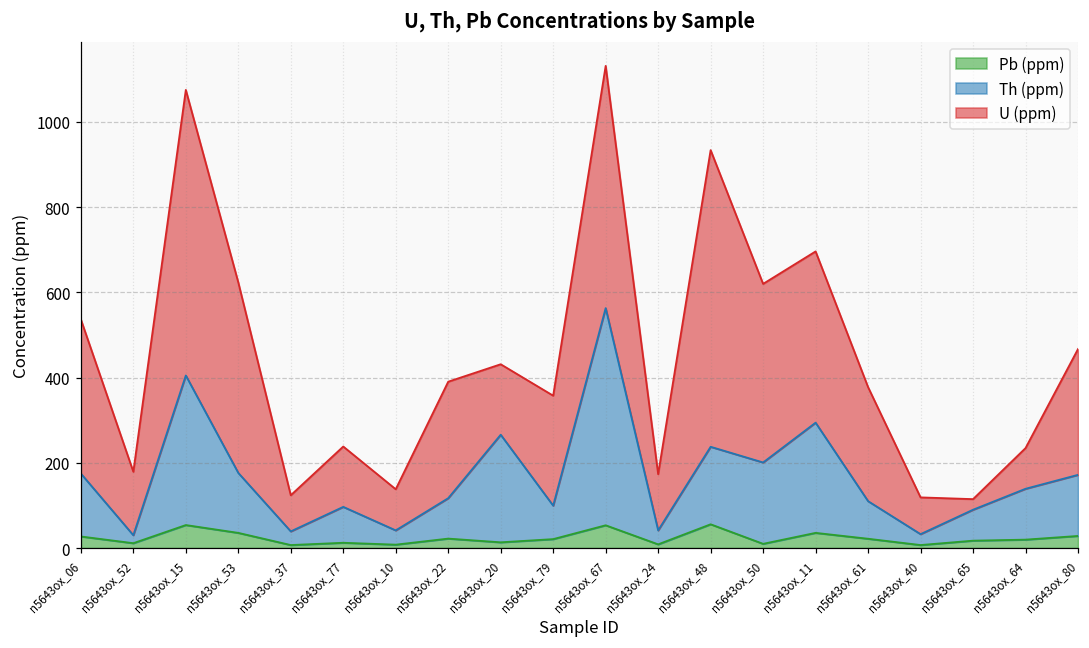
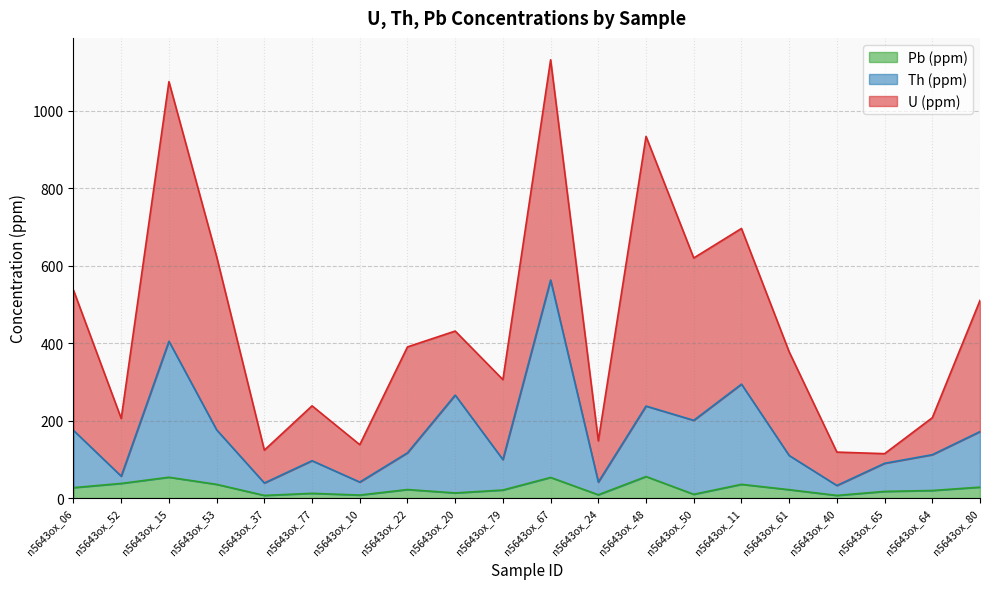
  {
    "Pb (ppm)": {
      "n5643ox_06": 30,
-     "n5643ox_52": 10,
+     "n5643ox_52": 40,
      "n5643ox_15": 50,
      "n5643ox_53": 40,
      "n5643ox_37": 10,
      "n5643ox_77": 10,
      "n5643ox_10": 10,
      "n5643ox_22": 20,
      "n5643ox_20": 10,
      "n5643ox_79": 20,
      "n5643ox_67": 50,
      "n5643ox_24": 10,
      "n5643ox_48": 60,
      "n5643ox_50": 10,
      "n5643ox_11": 40,
      "n5643ox_61": 20,
      "n5643ox_40": 10,
      "n5643ox_65": 20,
      "n5643ox_64": 20,
      "n5643ox_80": 30
    },
    "Th (ppm)": {
      "n5643ox_06": 150,
      "n5643ox_52": 20,
      "n5643ox_15": 350,
      "n5643ox_53": 140,
      "n5643ox_37": 30,
      "n5643ox_77": 80,
      "n5643ox_10": 30,
      "n5643ox_22": 90,
      "n5643ox_20": 250,
      "n5643ox_79": 80,
      "n5643ox_67": 510,
      "n5643ox_24": 30,
      "n5643ox_48": 180,
      "n5643ox_50": 190,
      "n5643ox_11": 260,
      "n5643ox_61": 90,
      "n5643ox_40": 30,
      "n5643ox_65": 70,
-     "n5643ox_64": 120,
+     "n5643ox_64": 90,
      "n5643ox_80": 140
    },
    "U (ppm)": {
      "n5643ox_06": 360,
      "n5643ox_52": 150,
      "n5643ox_15": 670,
      "n5643ox_53": 450,
      "n5643ox_37": 80,
      "n5643ox_77": 140,
      "n5643ox_10": 100,
      "n5643ox_22": 270,
      "n5643ox_20": 170,
-     "n5643ox_79": 260,
+     "n5643ox_79": 210,
      "n5643ox_67": 570,
-     "n5643ox_24": 130,
+     "n5643ox_24": 110,
      "n5643ox_48": 700,
      "n5643ox_50": 420,
      "n5643ox_11": 400,
      "n5643ox_61": 270,
      "n5643ox_40": 90,
      "n5643ox_65": 20,
      "n5643ox_64": 100,
-     "n5643ox_80": 300
+     "n5643ox_80": 340
    }
  }
